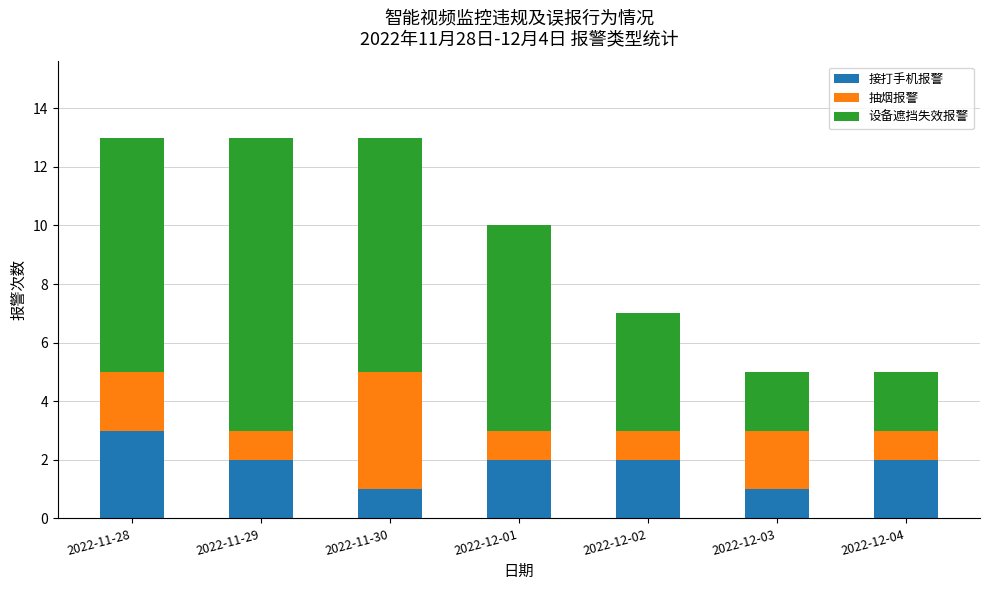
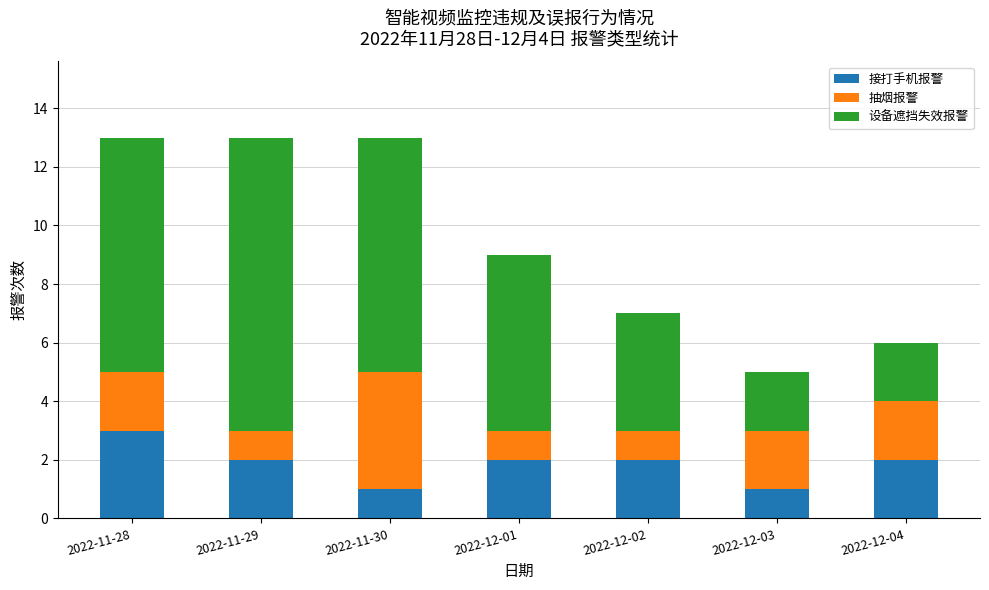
  {
    "接打手机报警": {
      "2022-11-28": 3,
      "2022-11-29": 2,
      "2022-11-30": 1,
      "2022-12-01": 2,
      "2022-12-02": 2,
      "2022-12-03": 1,
      "2022-12-04": 2
    },
    "抽烟报警": {
      "2022-11-28": 2,
      "2022-11-29": 1,
      "2022-11-30": 4,
      "2022-12-01": 1,
      "2022-12-02": 1,
      "2022-12-03": 2,
-     "2022-12-04": 1
+     "2022-12-04": 2
    },
    "设备遮挡失效报警": {
      "2022-11-28": 8,
      "2022-11-29": 10,
      "2022-11-30": 8,
-     "2022-12-01": 7,
+     "2022-12-01": 6,
      "2022-12-02": 4,
      "2022-12-03": 2,
      "2022-12-04": 2
    }
  }
